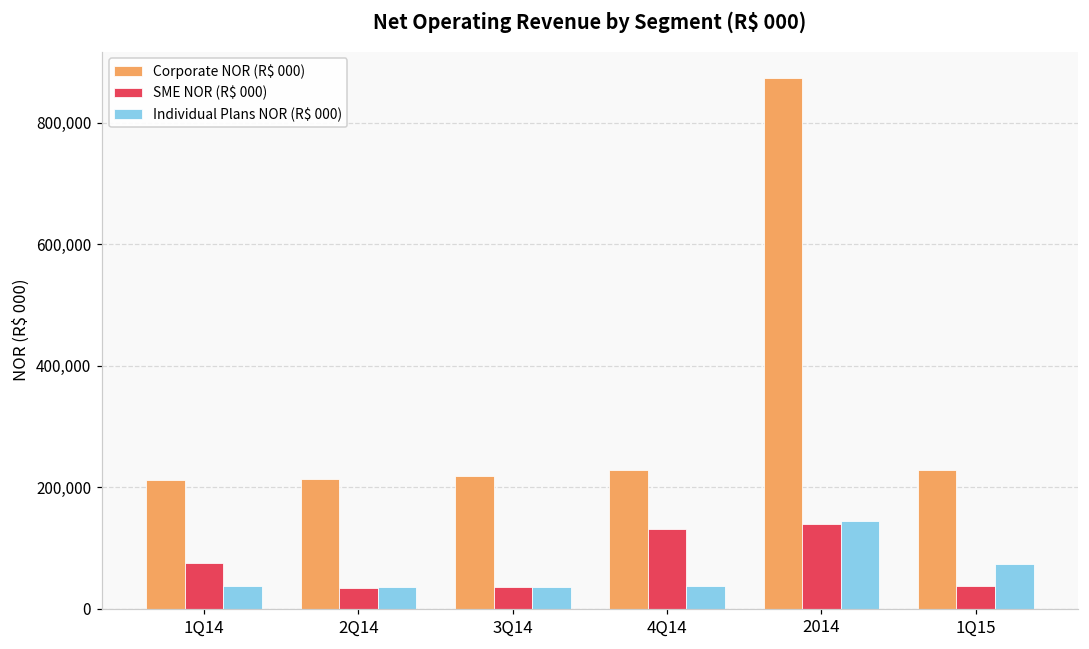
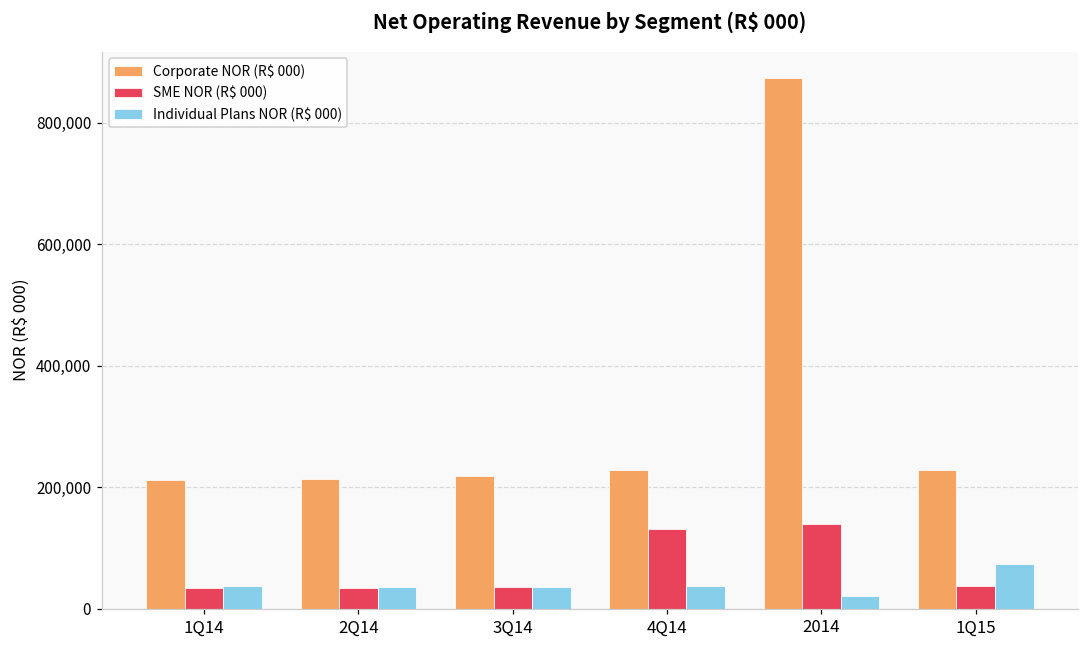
  {
    "Corporate NOR (R$ 000)": {
      "1Q14": "210,000",
      "2Q14": "210,000",
      "3Q14": "220,000",
      "4Q14": "230,000",
      "2014": "870,000",
      "1Q15": "230,000"
    },
    "SME NOR (R$ 000)": {
-     "1Q14": "80,000",
+     "1Q14": "30,000",
      "2Q14": "30,000",
      "3Q14": "30,000",
      "4Q14": "130,000",
      "2014": "140,000",
      "1Q15": "40,000"
    },
    "Individual Plans NOR (R$ 000)": {
      "1Q14": "40,000",
      "2Q14": "40,000",
      "3Q14": "40,000",
      "4Q14": "40,000",
-     "2014": "150,000",
+     "2014": "20,000",
      "1Q15": "70,000"
    }
  }
